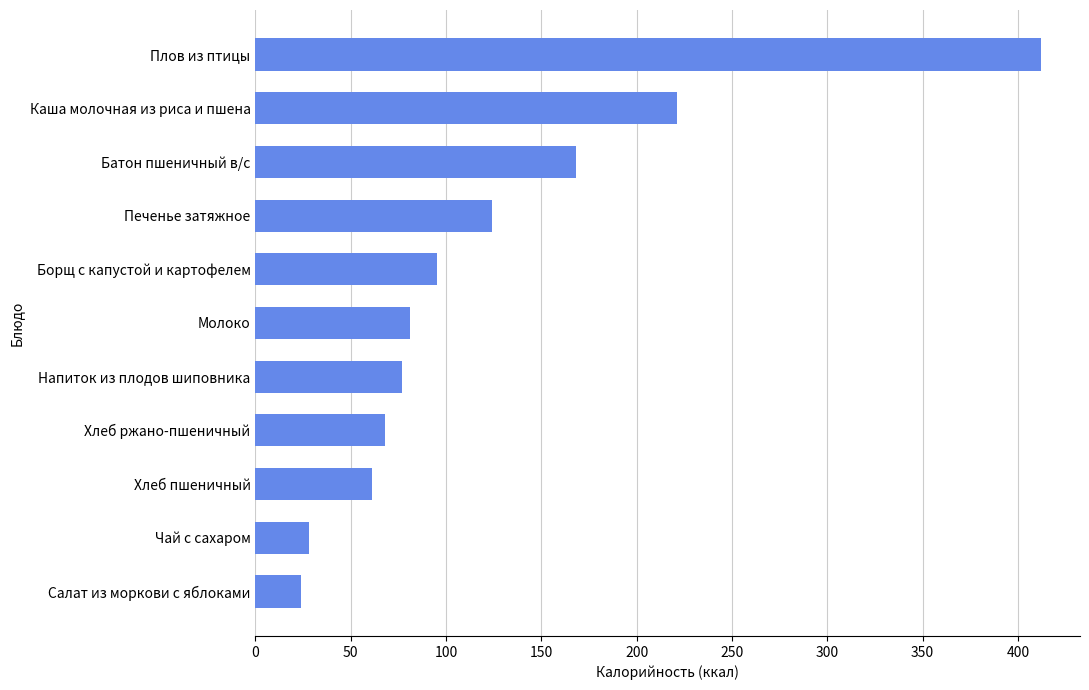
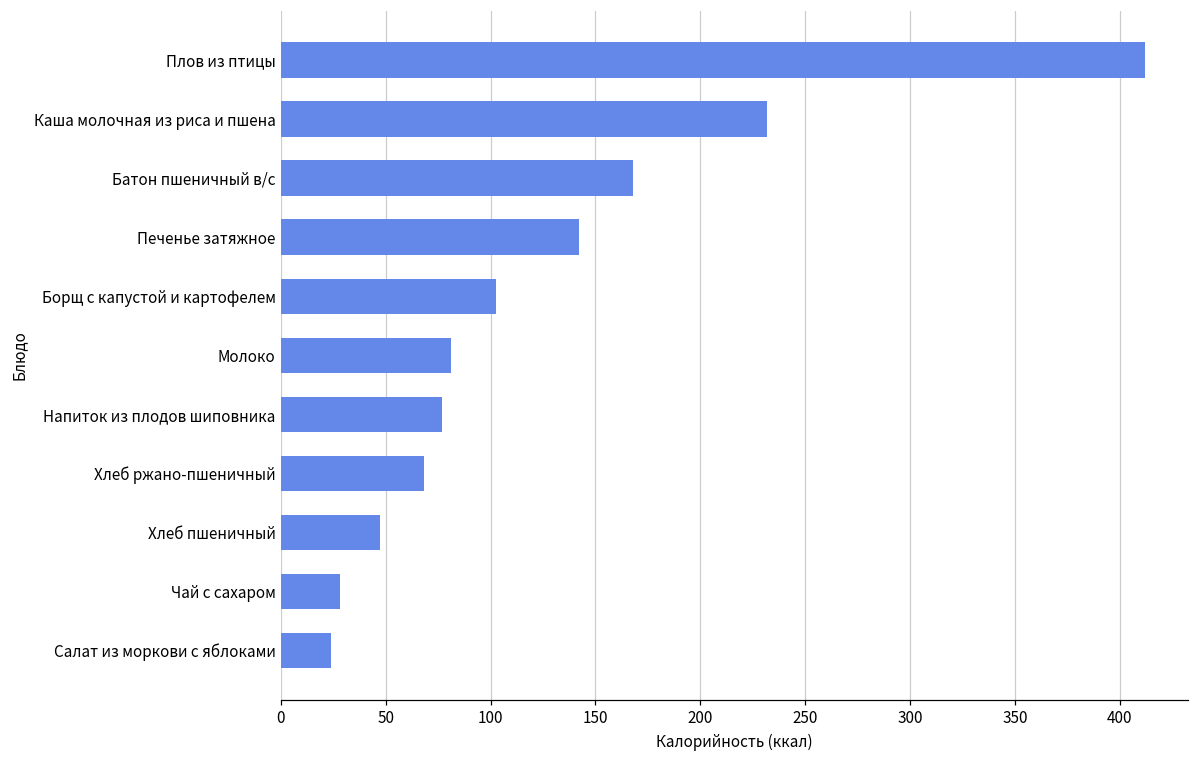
  {
    "Плов из птицы": 412,
-   "Каша молочная из риса и пшена": 221,
+   "Каша молочная из риса и пшена": 232,
    "Батон пшеничный в/с": 168,
-   "Печенье затяжное": 124,
-   "Борщ с капустой и картофелем": 95,
+   "Печенье затяжное": 142,
+   "Борщ с капустой и картофелем": 103,
    "Молоко": 81,
    "Напиток из плодов шиповника": 77,
    "Хлеб ржано-пшеничный": 68,
-   "Хлеб пшеничный": 61,
+   "Хлеб пшеничный": 47,
    "Чай с сахаром": 28,
    "Салат из моркови с яблоками": 24
  }
